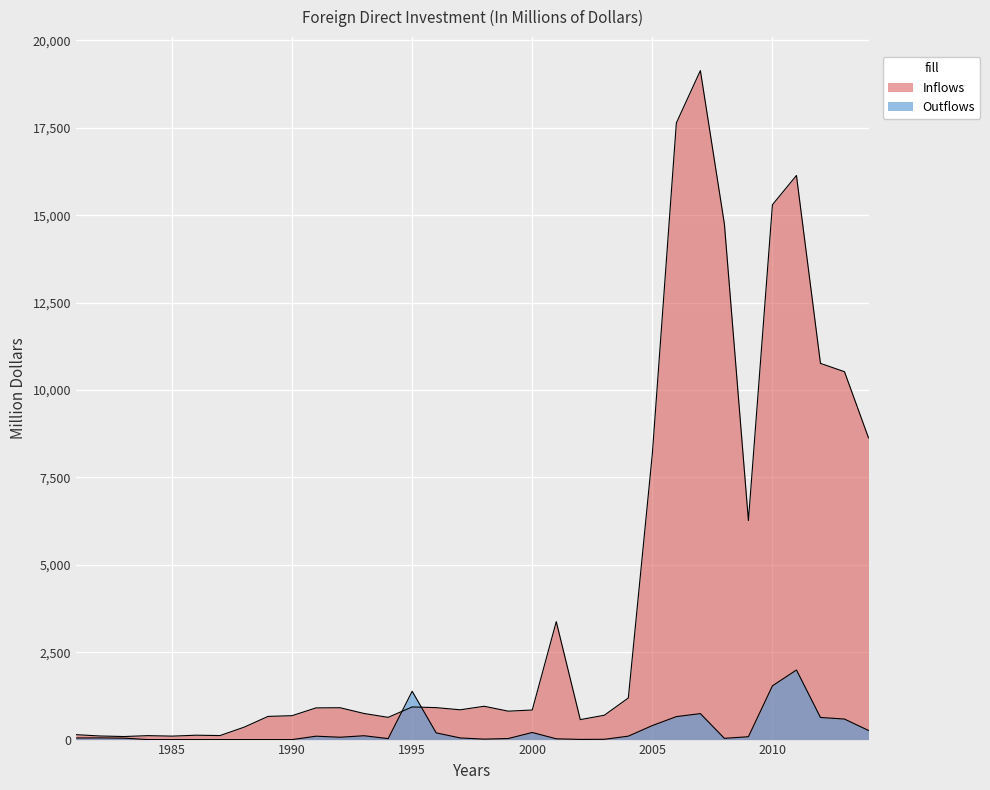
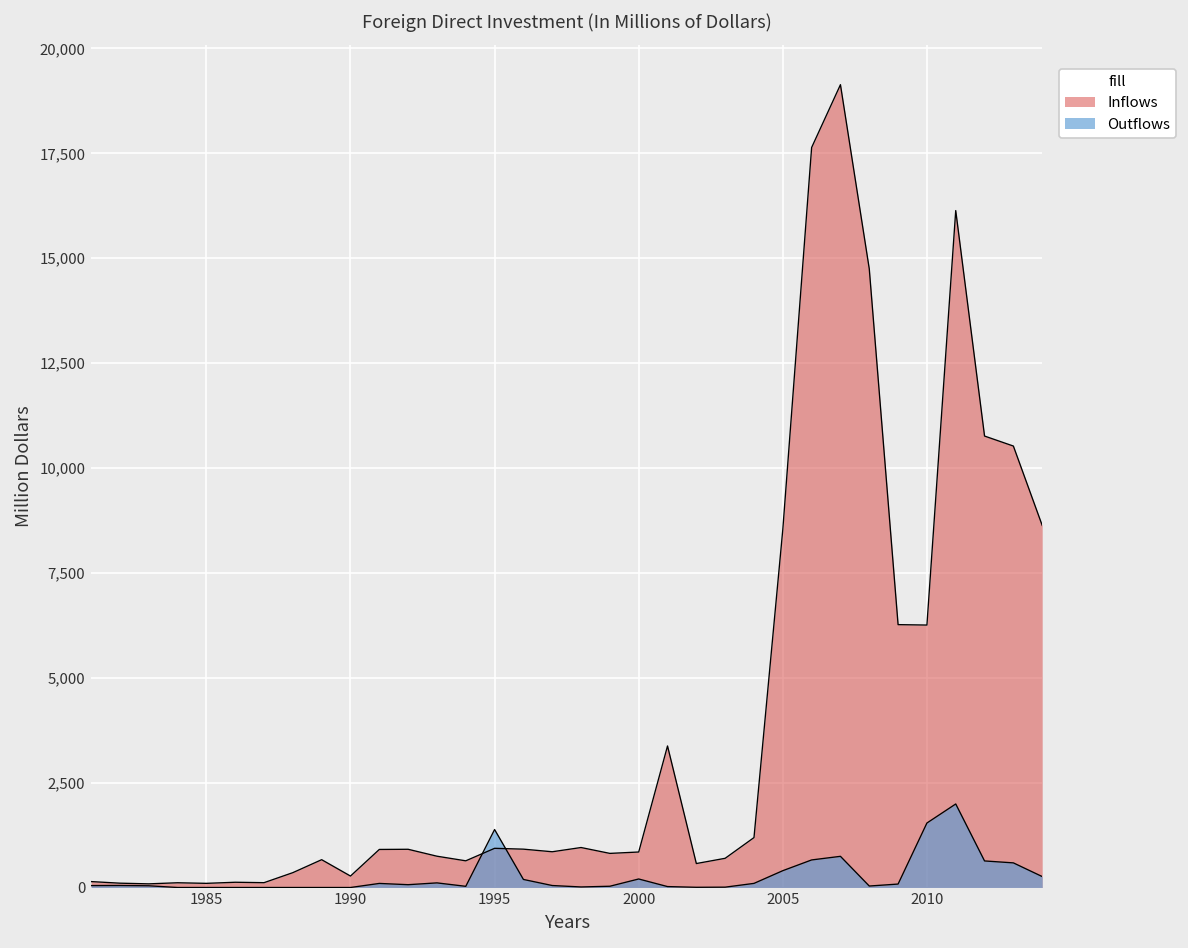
  {
    "Inflows": {
      "1985": "100",
-     "1990": "700",
+     "1990": "300",
      "1995": "900",
      "2000": "800",
-     "2005": "8,200",
-     "2010": "15,300"
+     "2005": "8,500",
+     "2010": "6,300"
    },
    "Outflows": {
      "1985": "0",
      "1990": "0",
      "1995": "1,400",
      "2000": "200",
      "2005": "400",
      "2010": "1,500"
    }
  }
